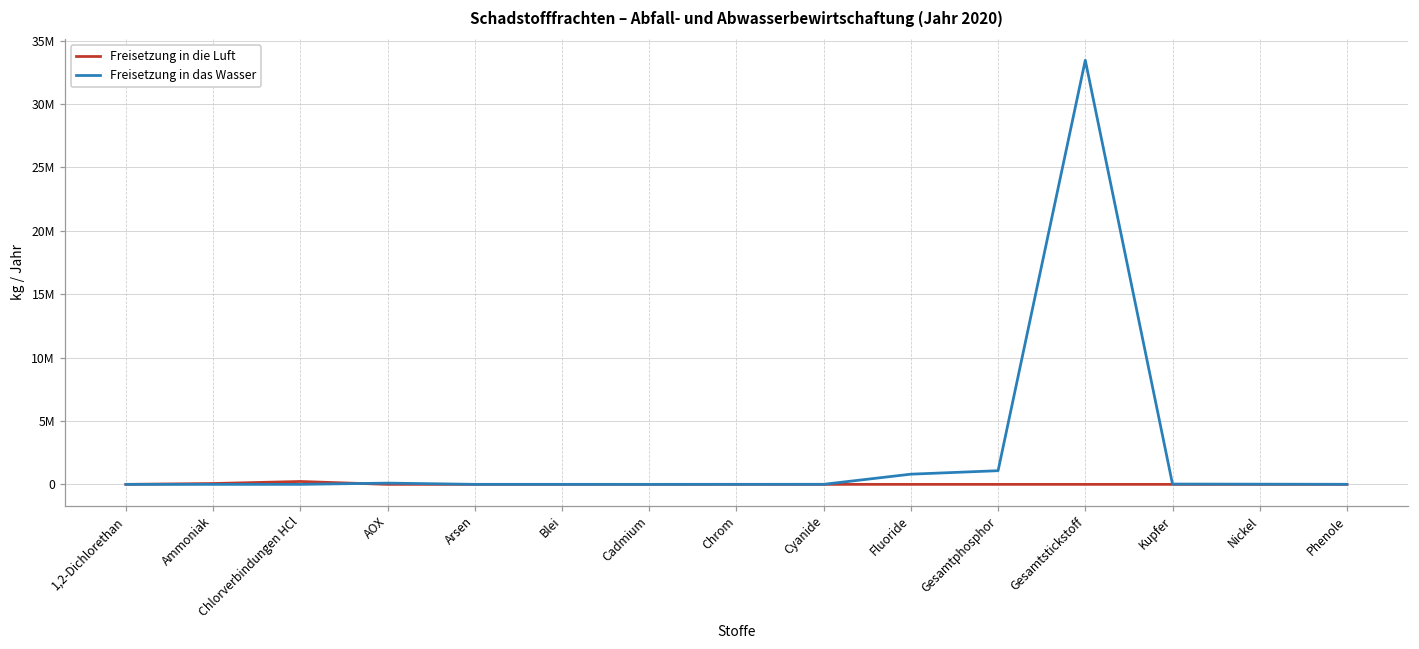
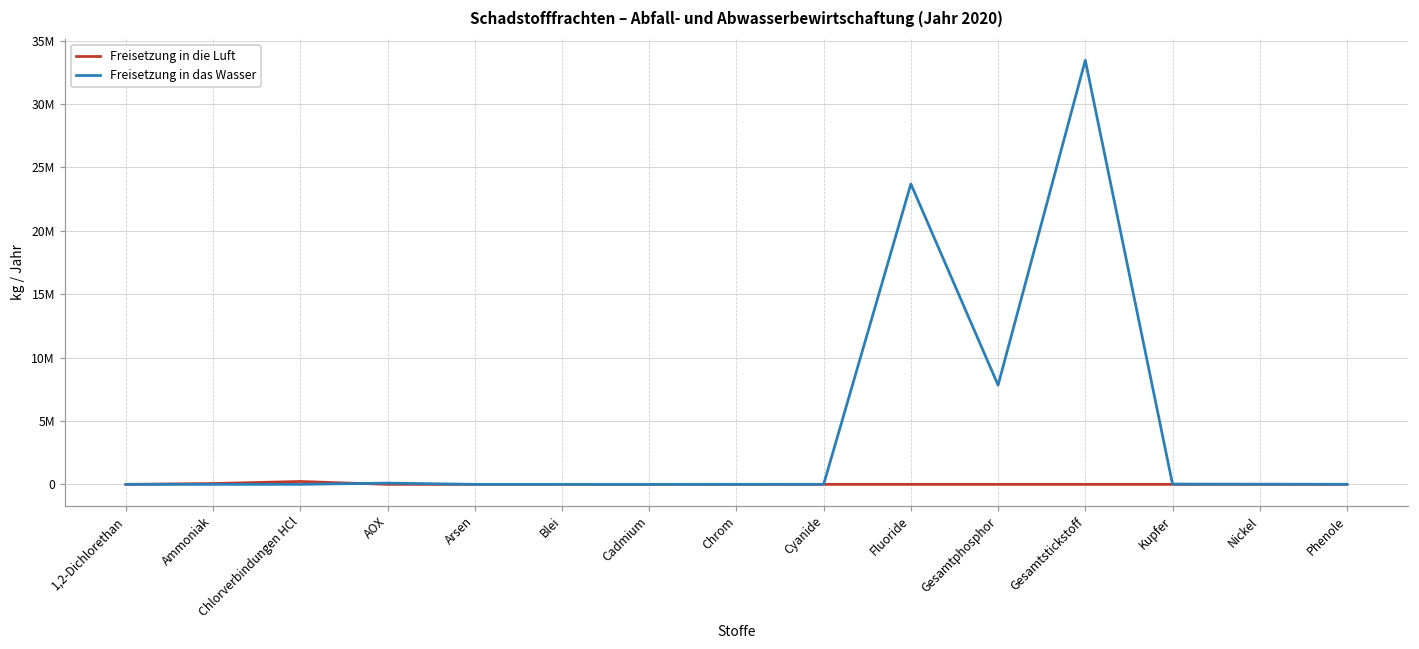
  {
    "Freisetzung in die Luft": {
      "Chlorverbindungen HCl": 200000,
      "Fluoride": 0,
      "Gesamtphosphor": 0,
      "Gesamtstickstoff": 0
    },
    "Freisetzung in das Wasser": {
      "Chlorverbindungen HCl": 0,
-     "Fluoride": 800000,
-     "Gesamtphosphor": 1100000,
+     "Fluoride": 23700000,
+     "Gesamtphosphor": 7800000,
      "Gesamtstickstoff": 33500000
    }
  }
